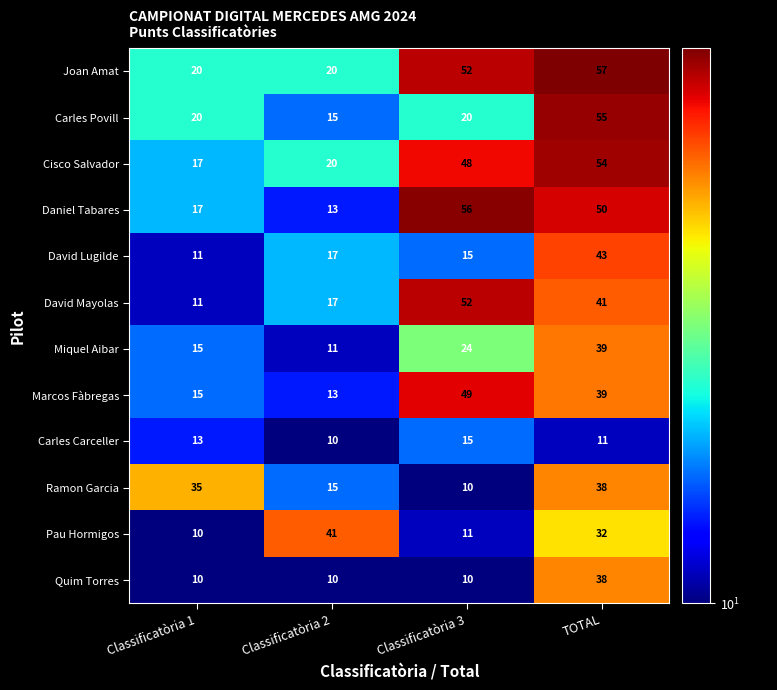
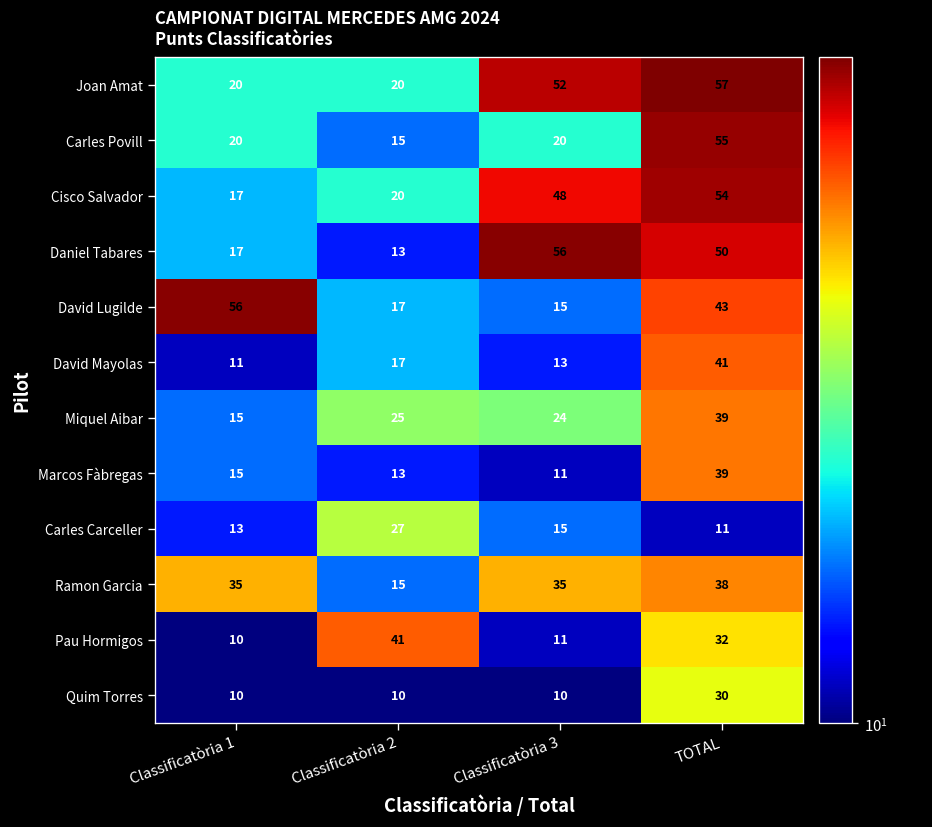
  {
    "Joan Amat": {
      "Classificatòria 1": 20,
      "Classificatòria 2": 20,
      "Classificatòria 3": 52,
      "TOTAL": 57
    },
    "Carles Povill": {
      "Classificatòria 1": 20,
      "Classificatòria 2": 15,
      "Classificatòria 3": 20,
      "TOTAL": 55
    },
    "Cisco Salvador": {
      "Classificatòria 1": 17,
      "Classificatòria 2": 20,
      "Classificatòria 3": 48,
      "TOTAL": 54
    },
    "Daniel Tabares": {
      "Classificatòria 1": 17,
      "Classificatòria 2": 13,
      "Classificatòria 3": 56,
      "TOTAL": 50
    },
    "David Lugilde": {
-     "Classificatòria 1": 11,
+     "Classificatòria 1": 56,
      "Classificatòria 2": 17,
      "Classificatòria 3": 15,
      "TOTAL": 43
    },
    "David Mayolas": {
      "Classificatòria 1": 11,
      "Classificatòria 2": 17,
-     "Classificatòria 3": 52,
+     "Classificatòria 3": 13,
      "TOTAL": 41
    },
    "Miquel Aibar": {
      "Classificatòria 1": 15,
-     "Classificatòria 2": 11,
+     "Classificatòria 2": 25,
      "Classificatòria 3": 24,
      "TOTAL": 39
    },
    "Marcos Fàbregas": {
      "Classificatòria 1": 15,
      "Classificatòria 2": 13,
-     "Classificatòria 3": 49,
+     "Classificatòria 3": 11,
      "TOTAL": 39
    },
    "Carles Carceller": {
      "Classificatòria 1": 13,
-     "Classificatòria 2": 10,
+     "Classificatòria 2": 27,
      "Classificatòria 3": 15,
      "TOTAL": 11
    },
    "Ramon Garcia": {
      "Classificatòria 1": 35,
      "Classificatòria 2": 15,
-     "Classificatòria 3": 10,
+     "Classificatòria 3": 35,
      "TOTAL": 38
    },
    "Pau Hormigos": {
      "Classificatòria 1": 10,
      "Classificatòria 2": 41,
      "Classificatòria 3": 11,
      "TOTAL": 32
    },
    "Quim Torres": {
      "Classificatòria 1": 10,
      "Classificatòria 2": 10,
      "Classificatòria 3": 10,
-     "TOTAL": 38
+     "TOTAL": 30
    }
  }
